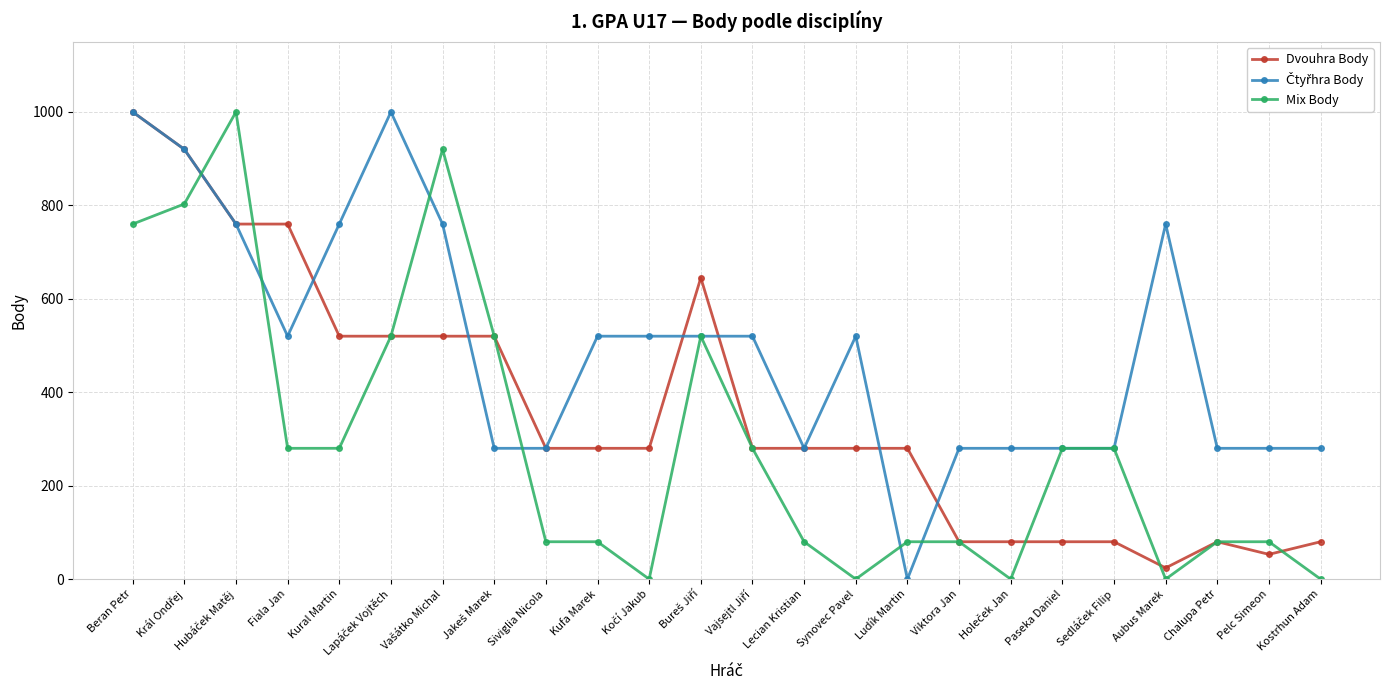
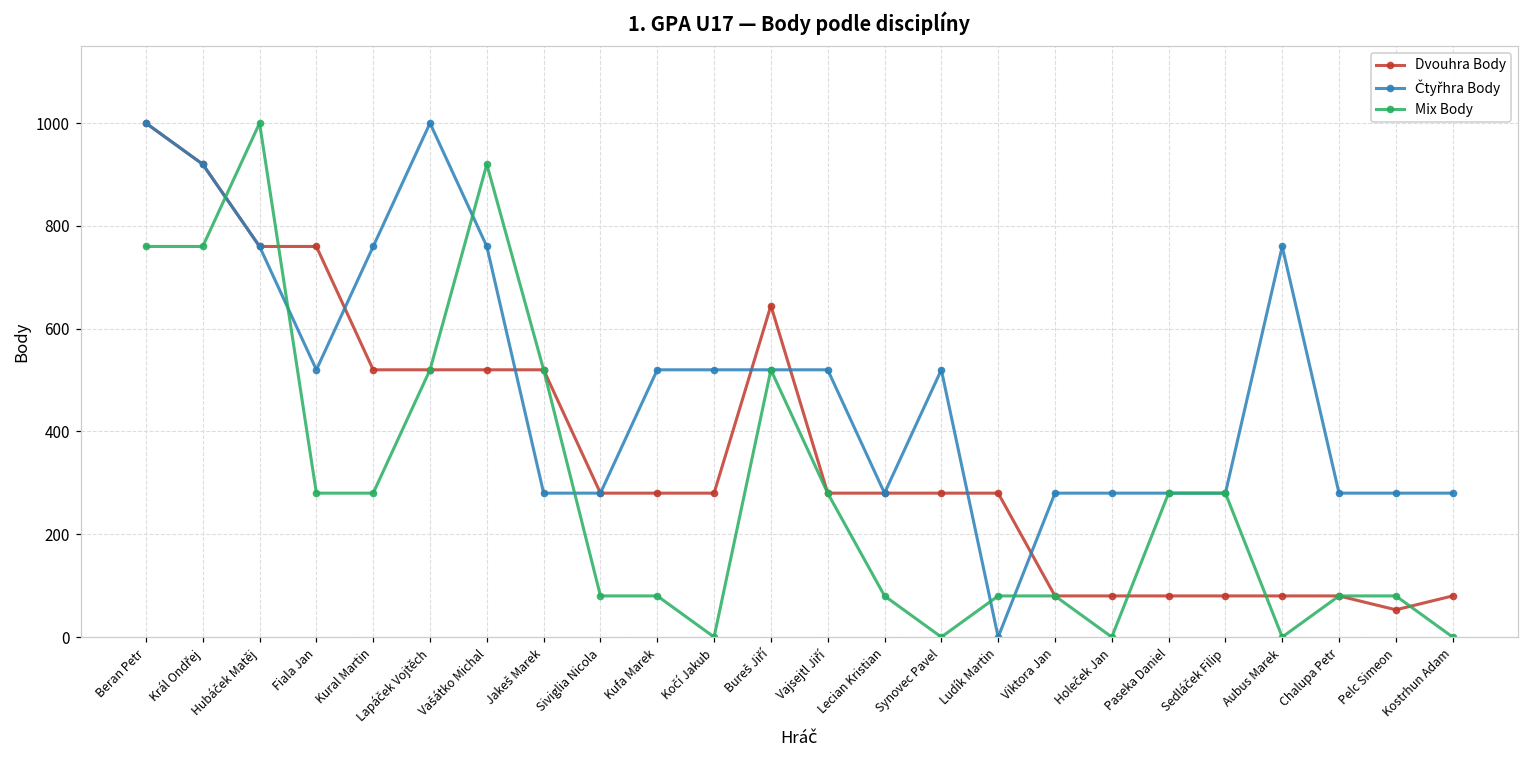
  {
    "Dvouhra Body": {
      "Fiala Jan": 760,
      "Kural Martin": 520,
      "Vašátko Michal": 520,
      "Kufa Marek": 280,
      "Kočí Jakub": 280,
      "Bureš Jiří": 650,
      "Synovec Pavel": 280,
      "Ludík Martin": 280,
      "Holeček Jan": 80,
      "Paseka Daniel": 80,
      "Sedláček Filip": 80,
-     "Aubus Marek": 20,
+     "Aubus Marek": 80,
      "Pelc Simeon": 50,
      "Kostrhun Adam": 80
    },
    "Čtyřhra Body": {
      "Fiala Jan": 520,
      "Kural Martin": 760,
      "Lapáček Vojtěch": 1000,
      "Vašátko Michal": 760,
      "Jakeš Marek": 280,
      "Kufa Marek": 520,
      "Kočí Jakub": 520,
      "Vajsejtl Jiří": 520,
      "Synovec Pavel": 520,
      "Ludík Martin": 0,
      "Viktora Jan": 280,
      "Holeček Jan": 280,
      "Aubus Marek": 760,
      "Chalupa Petr": 280,
      "Pelc Simeon": 280,
      "Kostrhun Adam": 280
    },
    "Mix Body": {
      "Beran Petr": 760,
-     "Král Ondřej": 800,
+     "Král Ondřej": 760,
      "Hubáček Matěj": 1000,
      "Fiala Jan": 280,
      "Kural Martin": 280,
      "Vašátko Michal": 920,
      "Siviglia Nicola": 80,
      "Kufa Marek": 80,
      "Kočí Jakub": 0,
      "Lecian Kristian": 80,
      "Synovec Pavel": 0,
      "Ludík Martin": 80,
      "Holeček Jan": 0,
      "Aubus Marek": 0,
      "Pelc Simeon": 80,
      "Kostrhun Adam": 0
    }
  }
